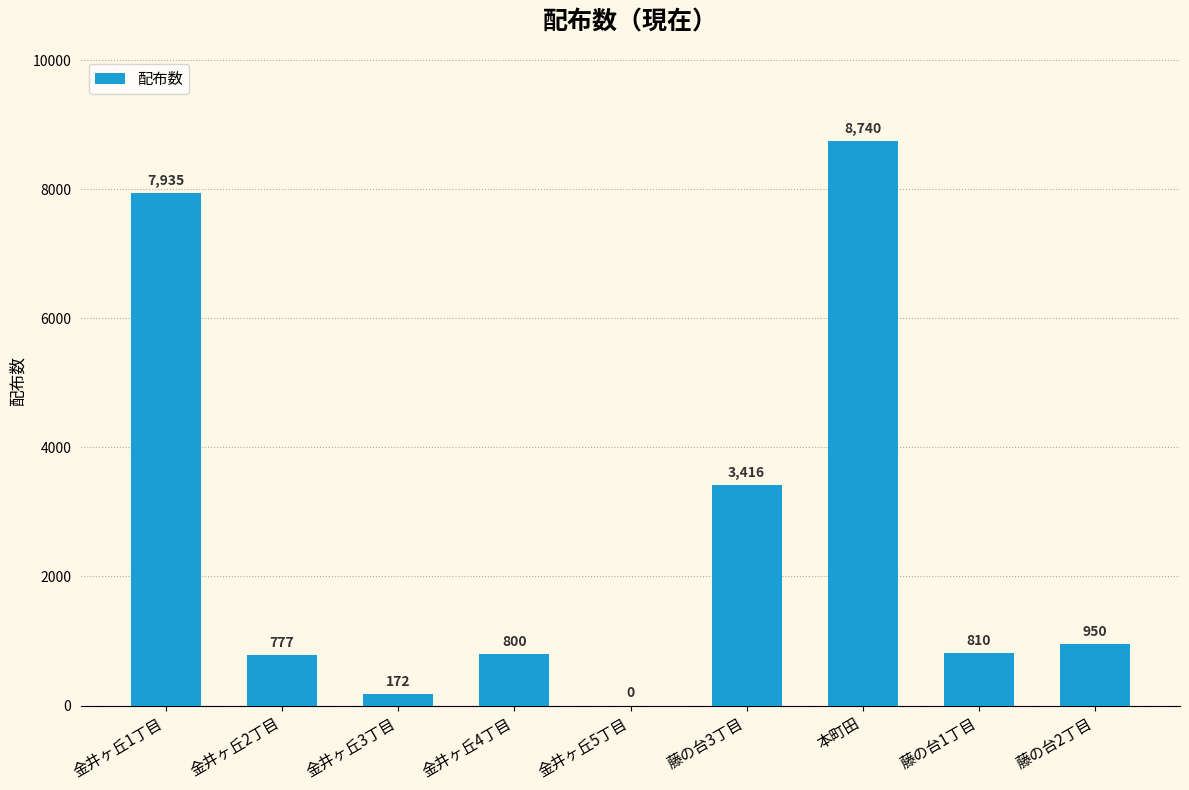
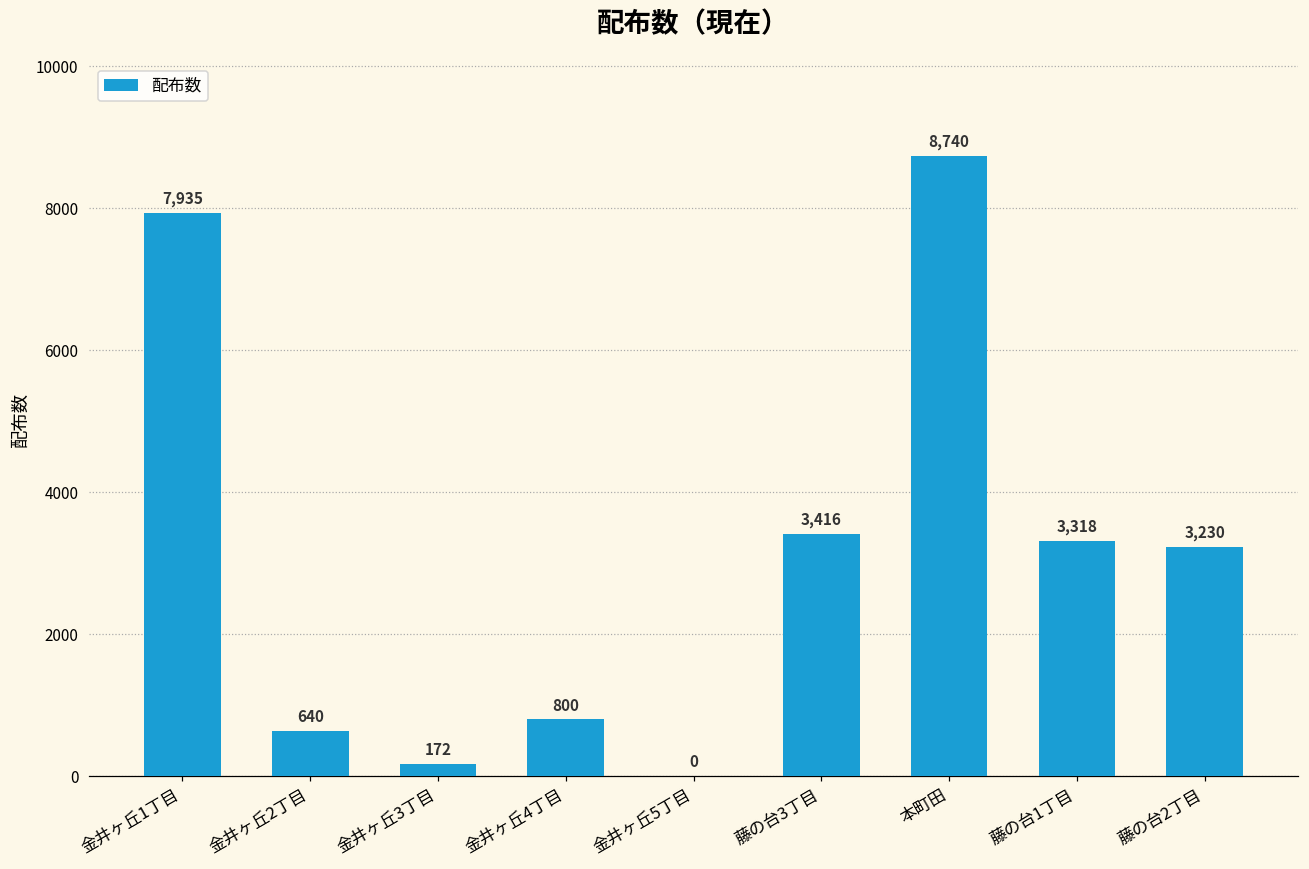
  {
    "金井ヶ丘1丁目": "7,935",
-   "金井ヶ丘2丁目": "777",
+   "金井ヶ丘2丁目": "640",
    "金井ヶ丘3丁目": "172",
    "金井ヶ丘4丁目": "800",
    "金井ヶ丘5丁目": "0",
    "藤の台3丁目": "3,416",
    "本町田": "8,740",
-   "藤の台1丁目": "810",
-   "藤の台2丁目": "950"
+   "藤の台1丁目": "3,318",
+   "藤の台2丁目": "3,230"
  }
